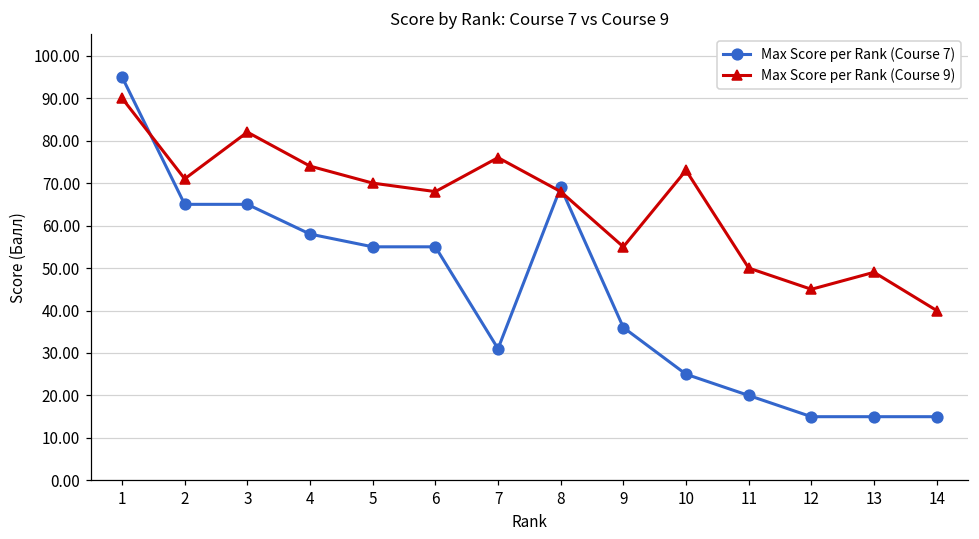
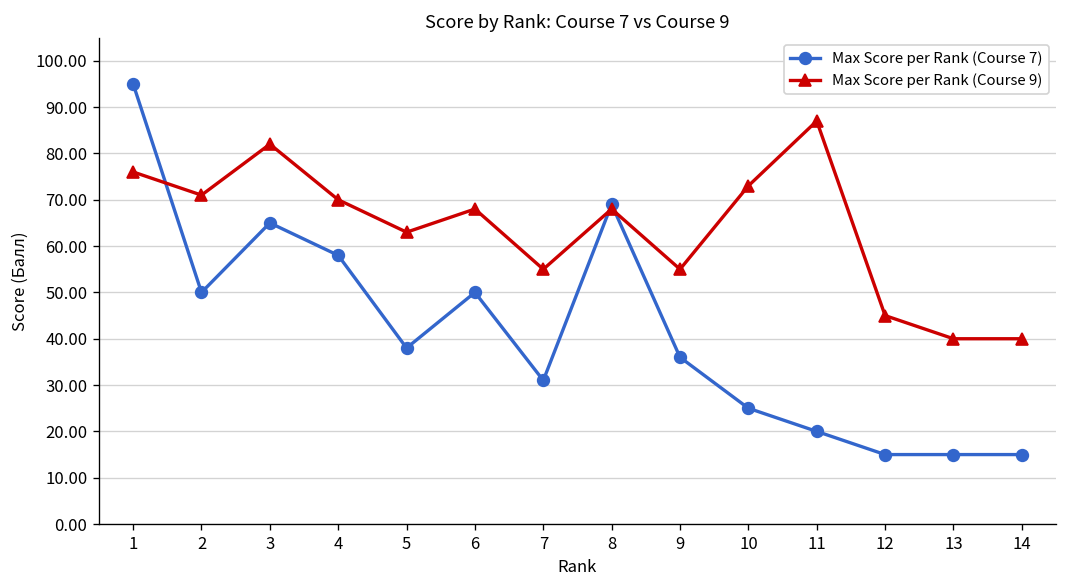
  {
    "Max Score per Rank (Course 7)": {
      "1": 95,
-     "2": 65,
+     "2": 50,
      "3": 65,
      "4": 58,
-     "5": 55,
-     "6": 55,
+     "5": 38,
+     "6": 50,
      "7": 31,
      "8": 69,
      "9": 36,
      "10": 25,
      "11": 20,
      "12": 15,
      "13": 15,
      "14": 15
    },
    "Max Score per Rank (Course 9)": {
-     "1": 90,
+     "1": 76,
      "2": 71,
      "3": 82,
-     "4": 74,
-     "5": 70,
+     "4": 70,
+     "5": 63,
      "6": 68,
-     "7": 76,
+     "7": 55,
      "8": 68,
      "9": 55,
      "10": 73,
-     "11": 50,
+     "11": 87,
      "12": 45,
-     "13": 49,
+     "13": 40,
      "14": 40
    }
  }
